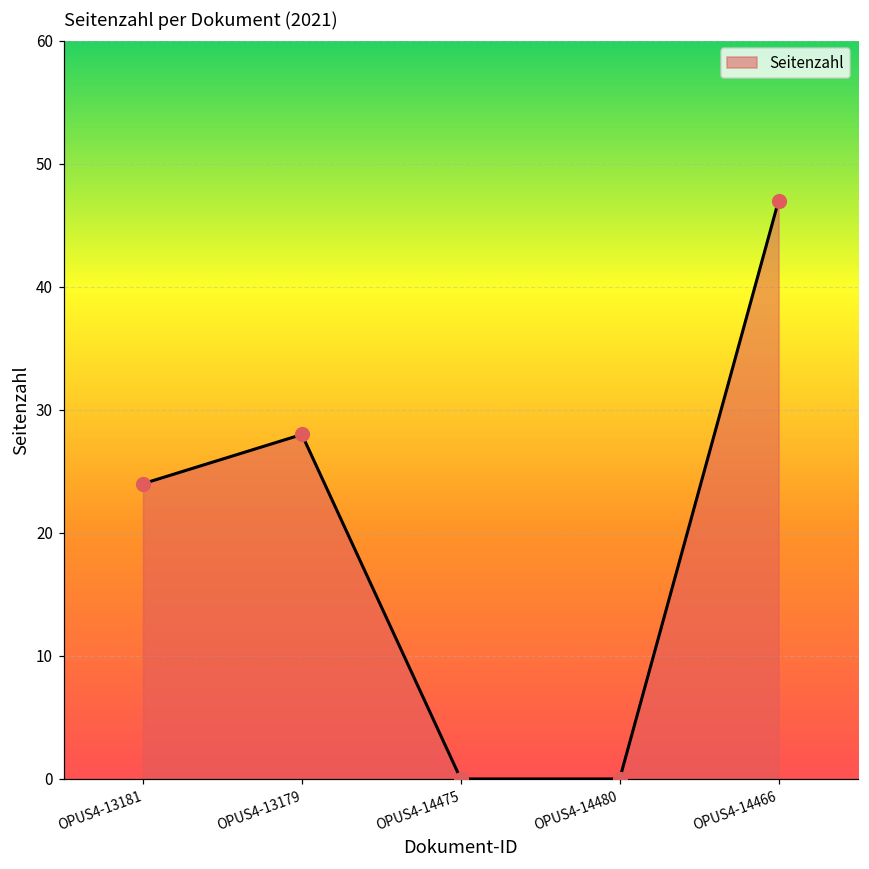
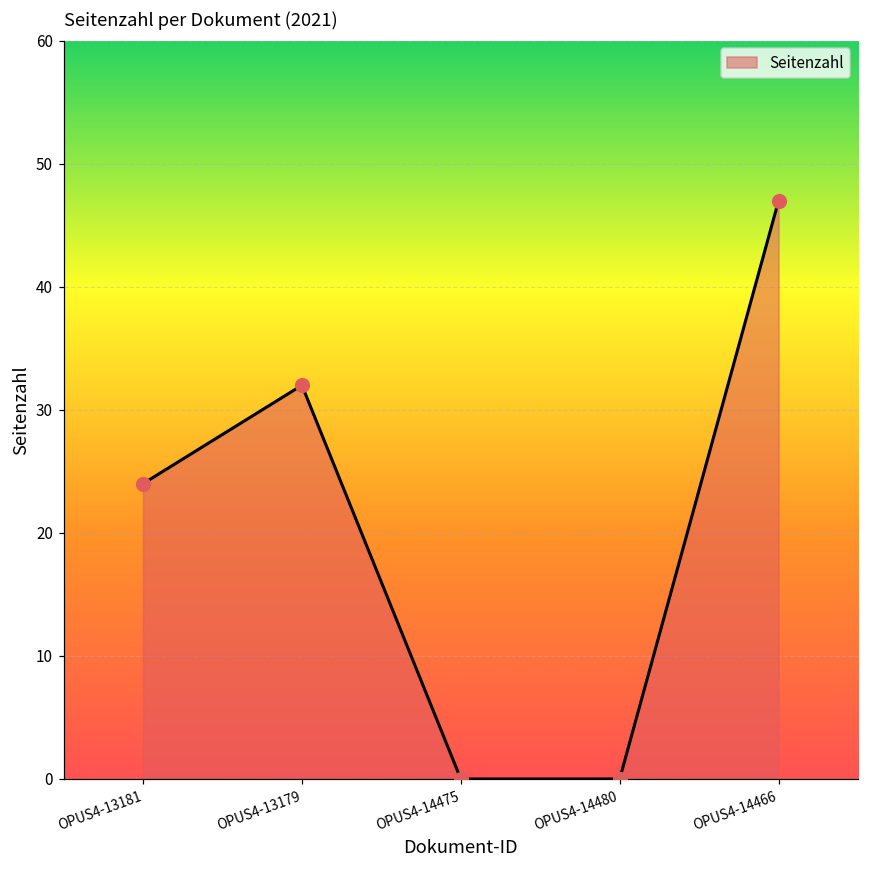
  {
    "OPUS4-13181": 24,
-   "OPUS4-13179": 28,
+   "OPUS4-13179": 32,
    "OPUS4-14475": 0,
    "OPUS4-14480": 0,
    "OPUS4-14466": 47
  }
